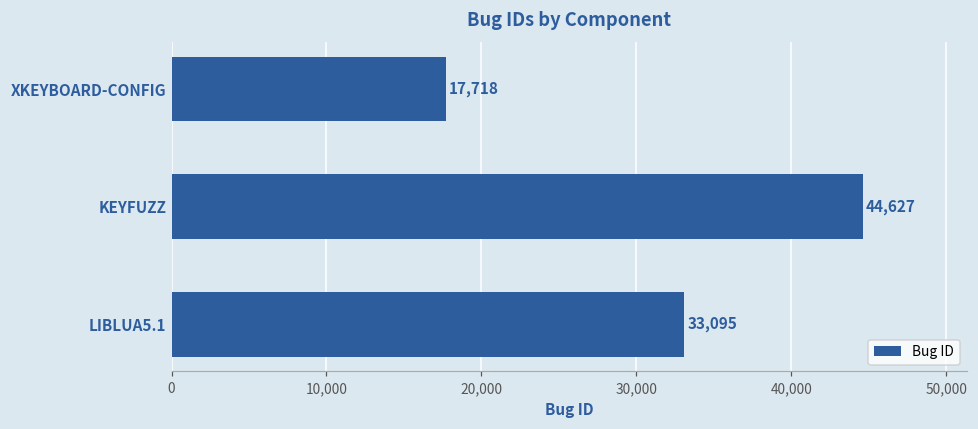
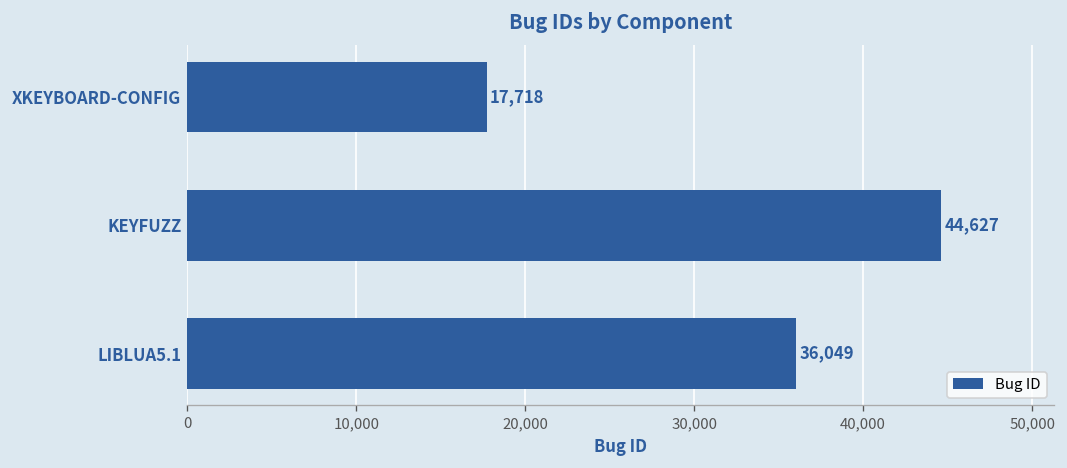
  {
    "XKEYBOARD-CONFIG": "17,718",
    "KEYFUZZ": "44,627",
-   "LIBLUA5.1": "33,095"
+   "LIBLUA5.1": "36,049"
  }
